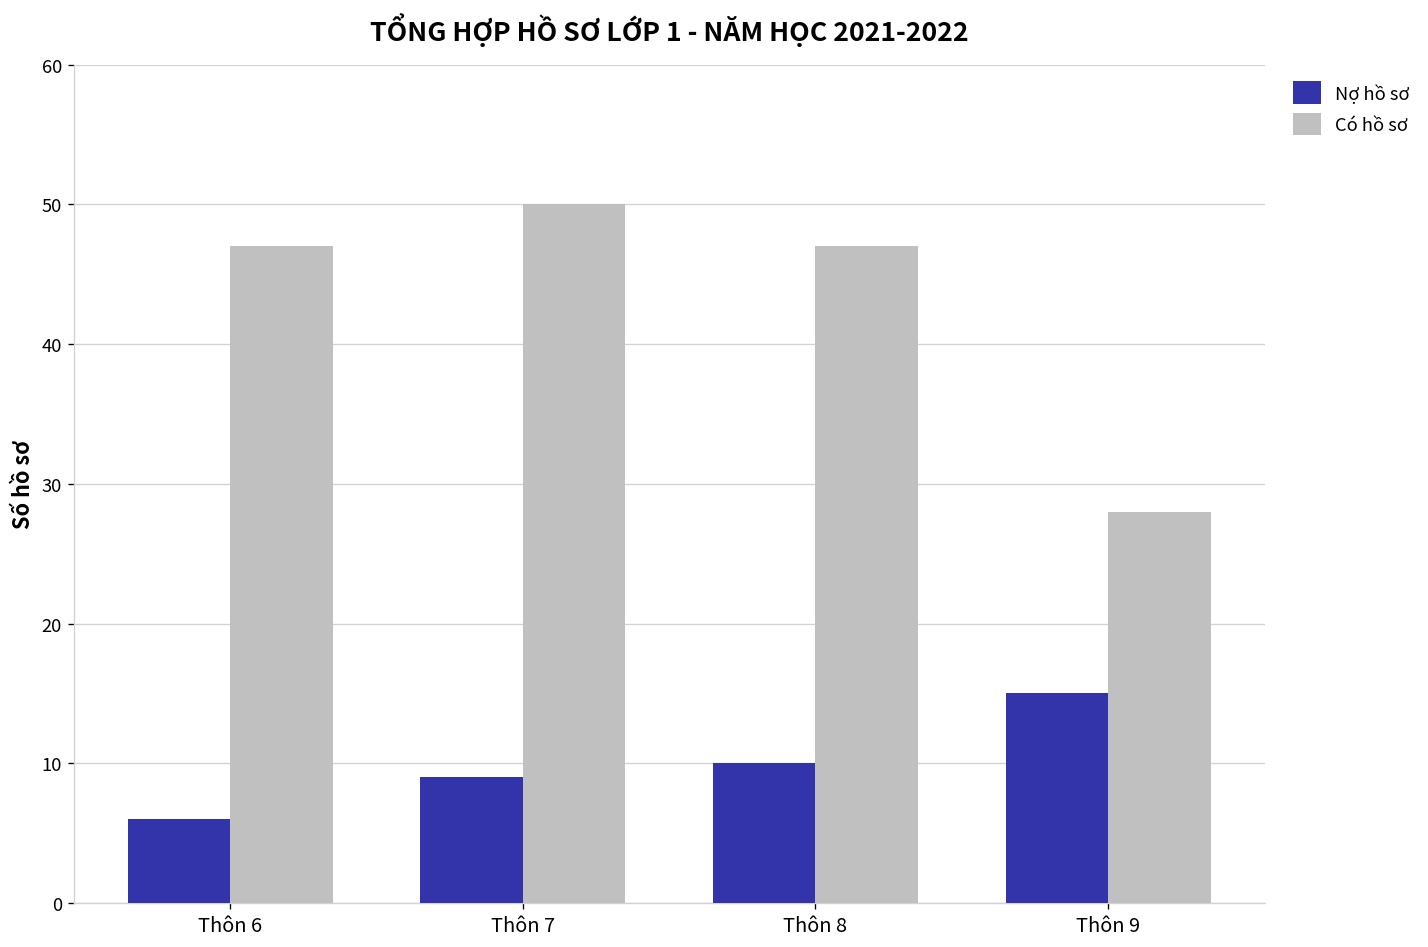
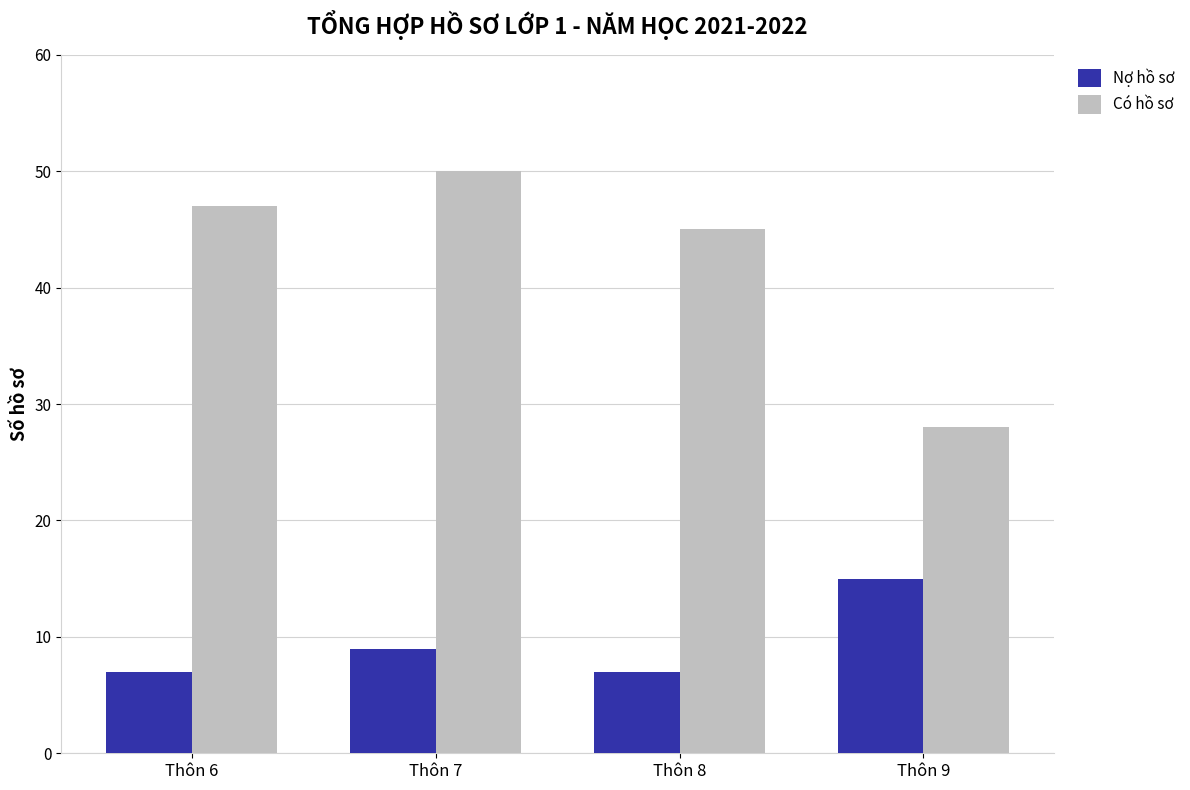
  {
    "Nợ hồ sơ": {
-     "Thôn 6": 6,
+     "Thôn 6": 7,
      "Thôn 7": 9,
-     "Thôn 8": 10,
+     "Thôn 8": 7,
      "Thôn 9": 15
    },
    "Có hồ sơ": {
      "Thôn 6": 47,
      "Thôn 7": 50,
-     "Thôn 8": 47,
+     "Thôn 8": 45,
      "Thôn 9": 28
    }
  }
